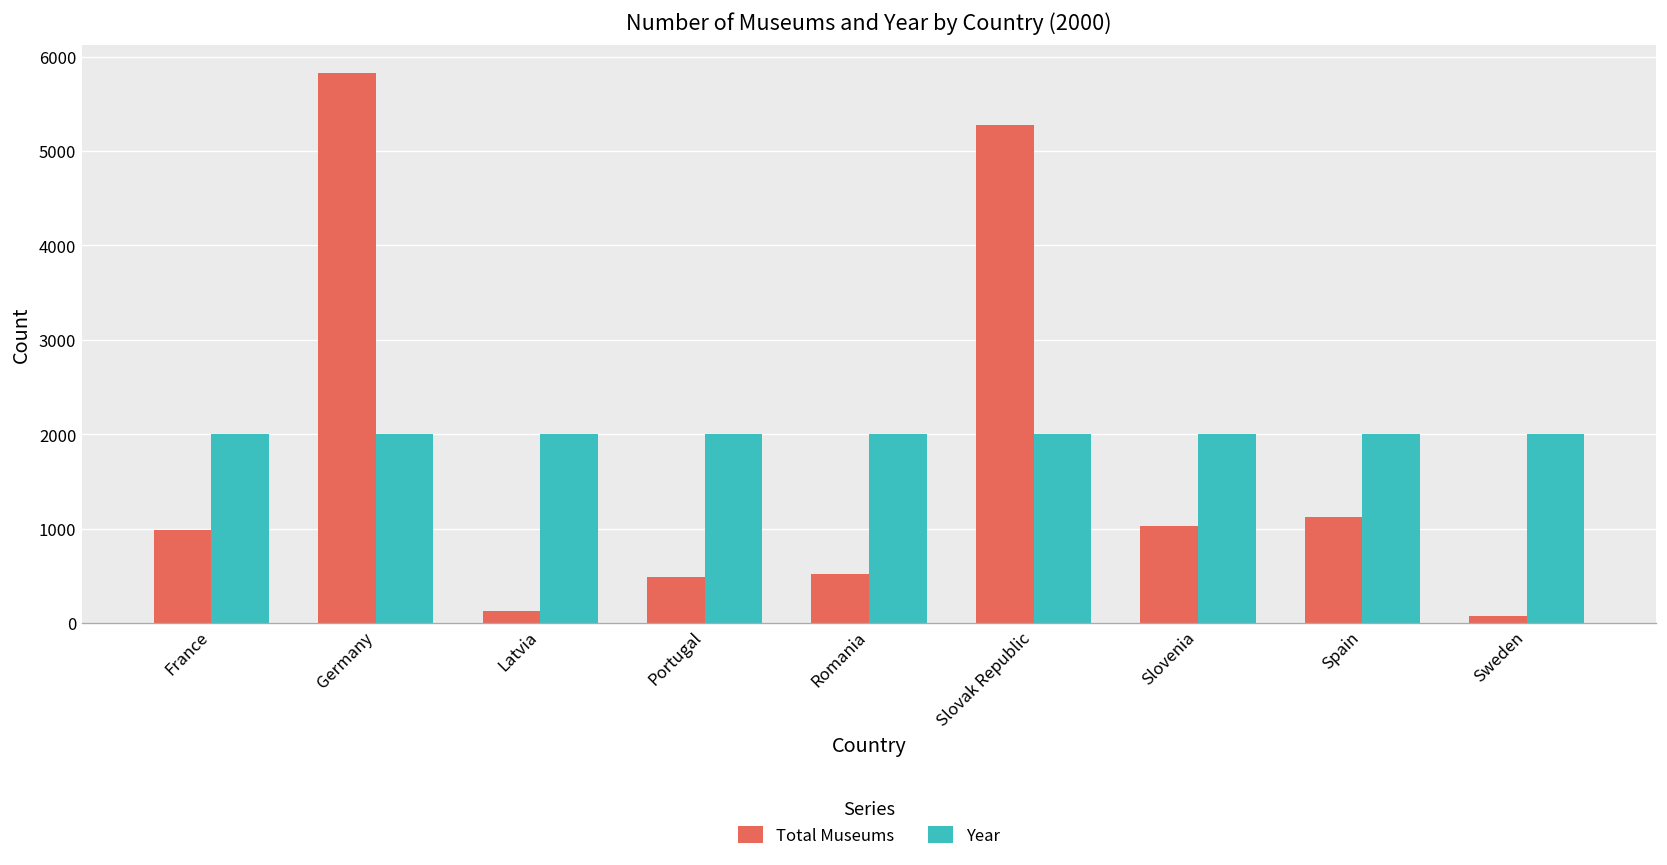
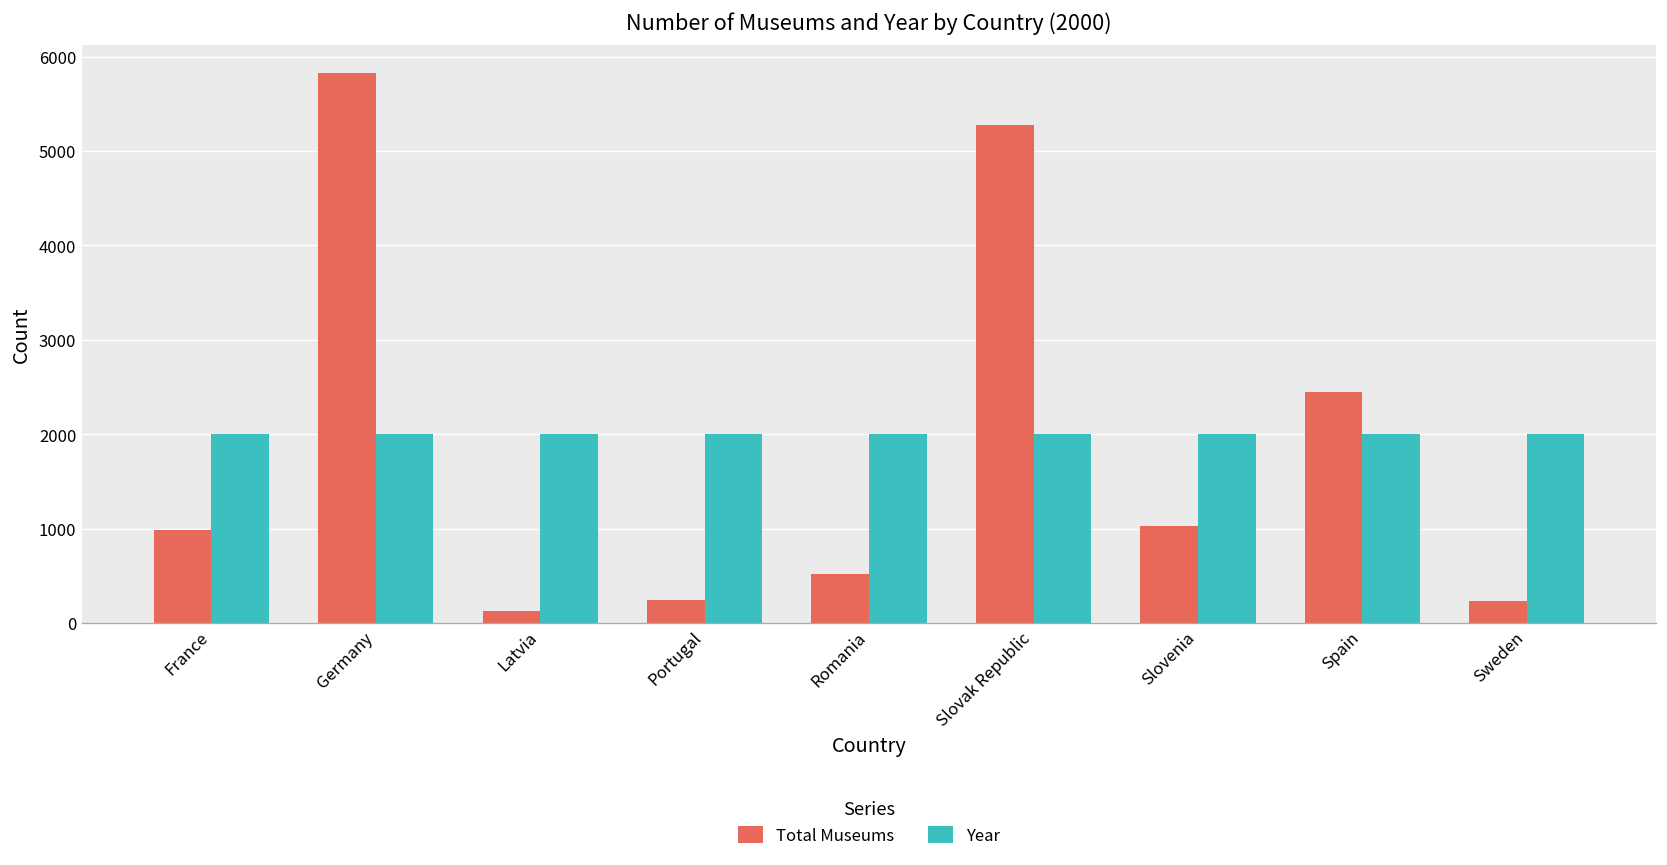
  {
    "Total Museums": {
      "France": 1000,
      "Germany": 5800,
      "Latvia": 100,
-     "Portugal": 500,
+     "Portugal": 200,
      "Romania": 500,
      "Slovak Republic": 5300,
      "Slovenia": 1000,
-     "Spain": 1100,
-     "Sweden": 100
+     "Spain": 2400,
+     "Sweden": 200
    },
    "Year": {
      "France": 2000,
      "Germany": 2000,
      "Latvia": 2000,
      "Portugal": 2000,
      "Romania": 2000,
      "Slovak Republic": 2000,
      "Slovenia": 2000,
      "Spain": 2000,
      "Sweden": 2000
    }
  }
